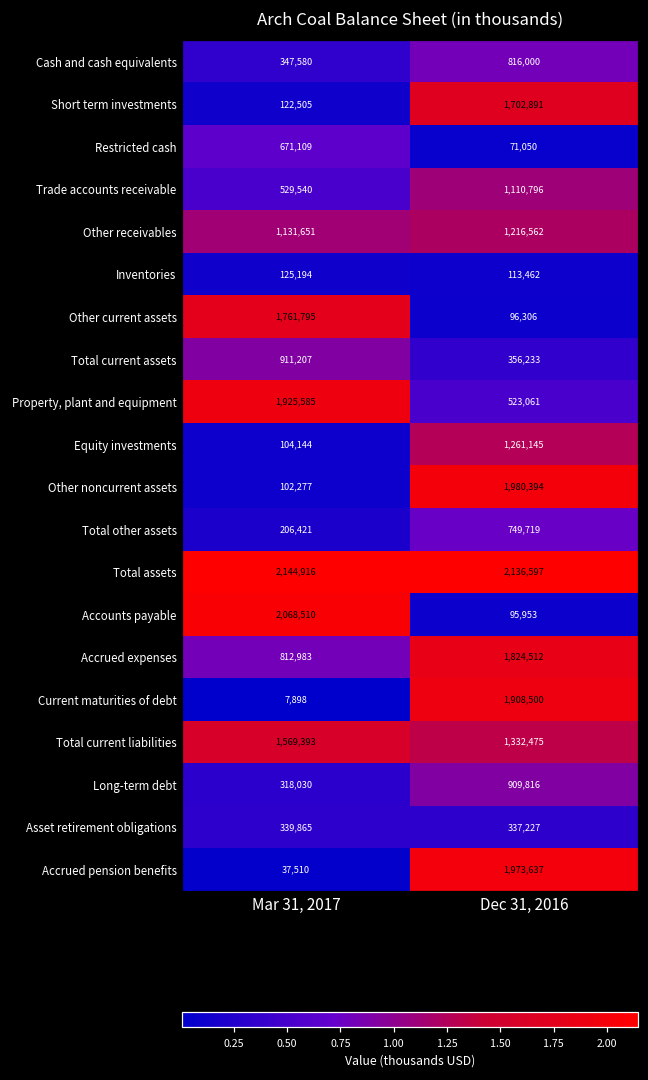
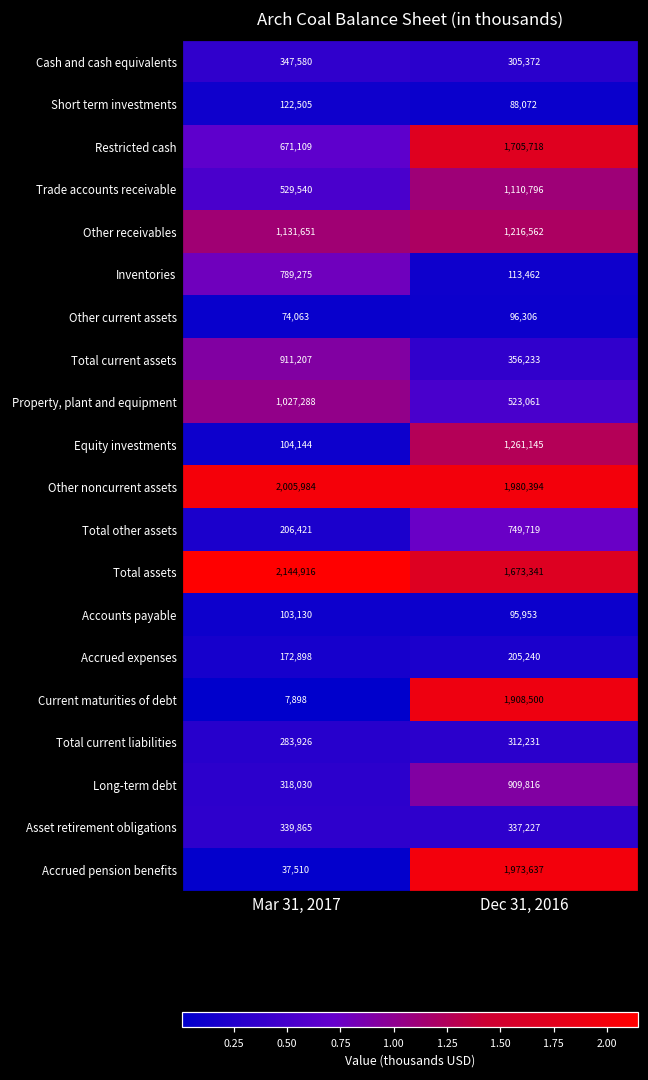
  {
    "Cash and cash equivalents": {
      "Mar 31, 2017": "347,580",
-     "Dec 31, 2016": "816,000"
+     "Dec 31, 2016": "305,372"
    },
    "Short term investments": {
      "Mar 31, 2017": "122,505",
-     "Dec 31, 2016": "1,702,891"
+     "Dec 31, 2016": "88,072"
    },
    "Restricted cash": {
      "Mar 31, 2017": "671,109",
-     "Dec 31, 2016": "71,050"
+     "Dec 31, 2016": "1,705,718"
    },
    "Trade accounts receivable": {
      "Mar 31, 2017": "529,540",
      "Dec 31, 2016": "1,110,796"
    },
    "Other receivables": {
      "Mar 31, 2017": "1,131,651",
      "Dec 31, 2016": "1,216,562"
    },
    "Inventories": {
-     "Mar 31, 2017": "125,194",
+     "Mar 31, 2017": "789,275",
      "Dec 31, 2016": "113,462"
    },
    "Other current assets": {
-     "Mar 31, 2017": "1,761,795",
+     "Mar 31, 2017": "74,063",
      "Dec 31, 2016": "96,306"
    },
    "Total current assets": {
      "Mar 31, 2017": "911,207",
      "Dec 31, 2016": "356,233"
    },
    "Property, plant and equipment": {
-     "Mar 31, 2017": "1,925,585",
+     "Mar 31, 2017": "1,027,288",
      "Dec 31, 2016": "523,061"
    },
    "Equity investments": {
      "Mar 31, 2017": "104,144",
      "Dec 31, 2016": "1,261,145"
    },
    "Other noncurrent assets": {
-     "Mar 31, 2017": "102,277",
+     "Mar 31, 2017": "2,005,984",
      "Dec 31, 2016": "1,980,394"
    },
    "Total other assets": {
      "Mar 31, 2017": "206,421",
      "Dec 31, 2016": "749,719"
    },
    "Total assets": {
      "Mar 31, 2017": "2,144,916",
-     "Dec 31, 2016": "2,136,597"
+     "Dec 31, 2016": "1,673,341"
    },
    "Accounts payable": {
-     "Mar 31, 2017": "2,068,510",
+     "Mar 31, 2017": "103,130",
      "Dec 31, 2016": "95,953"
    },
    "Accrued expenses": {
-     "Mar 31, 2017": "812,983",
-     "Dec 31, 2016": "1,824,512"
+     "Mar 31, 2017": "172,898",
+     "Dec 31, 2016": "205,240"
    },
    "Current maturities of debt": {
      "Mar 31, 2017": "7,898",
      "Dec 31, 2016": "1,908,500"
    },
    "Total current liabilities": {
-     "Mar 31, 2017": "1,569,393",
-     "Dec 31, 2016": "1,332,475"
+     "Mar 31, 2017": "283,926",
+     "Dec 31, 2016": "312,231"
    },
    "Long-term debt": {
      "Mar 31, 2017": "318,030",
      "Dec 31, 2016": "909,816"
    },
    "Asset retirement obligations": {
      "Mar 31, 2017": "339,865",
      "Dec 31, 2016": "337,227"
    },
    "Accrued pension benefits": {
      "Mar 31, 2017": "37,510",
      "Dec 31, 2016": "1,973,637"
    }
  }
